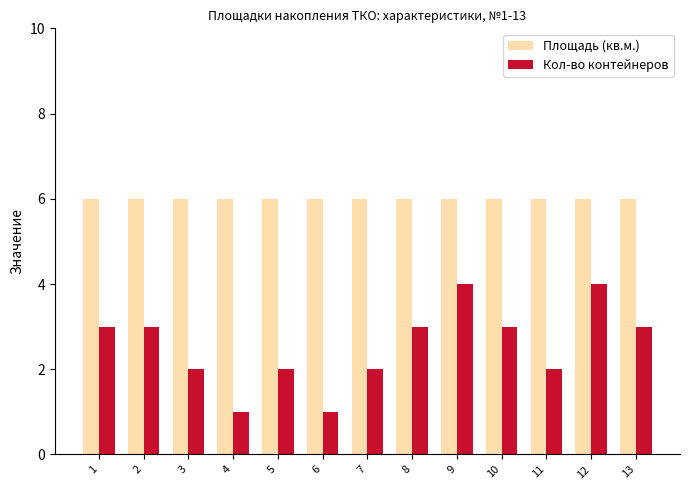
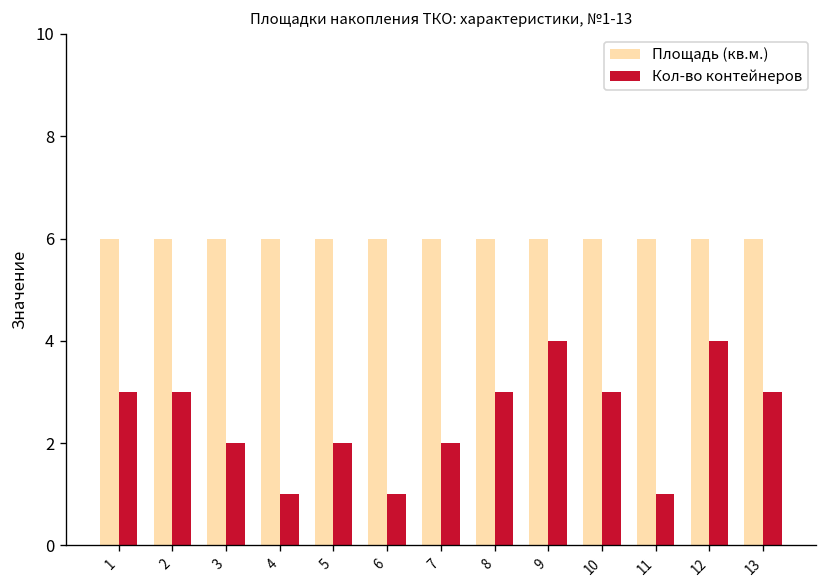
  {
    "Площадь (кв.м.)": {
      "1": 6,
      "2": 6,
      "3": 6,
      "4": 6,
      "5": 6,
      "6": 6,
      "7": 6,
      "8": 6,
      "9": 6,
      "10": 6,
      "11": 6,
      "12": 6,
      "13": 6
    },
    "Кол-во контейнеров": {
      "1": 3,
      "2": 3,
      "3": 2,
      "4": 1,
      "5": 2,
      "6": 1,
      "7": 2,
      "8": 3,
      "9": 4,
      "10": 3,
-     "11": 2,
+     "11": 1,
      "12": 4,
      "13": 3
    }
  }
